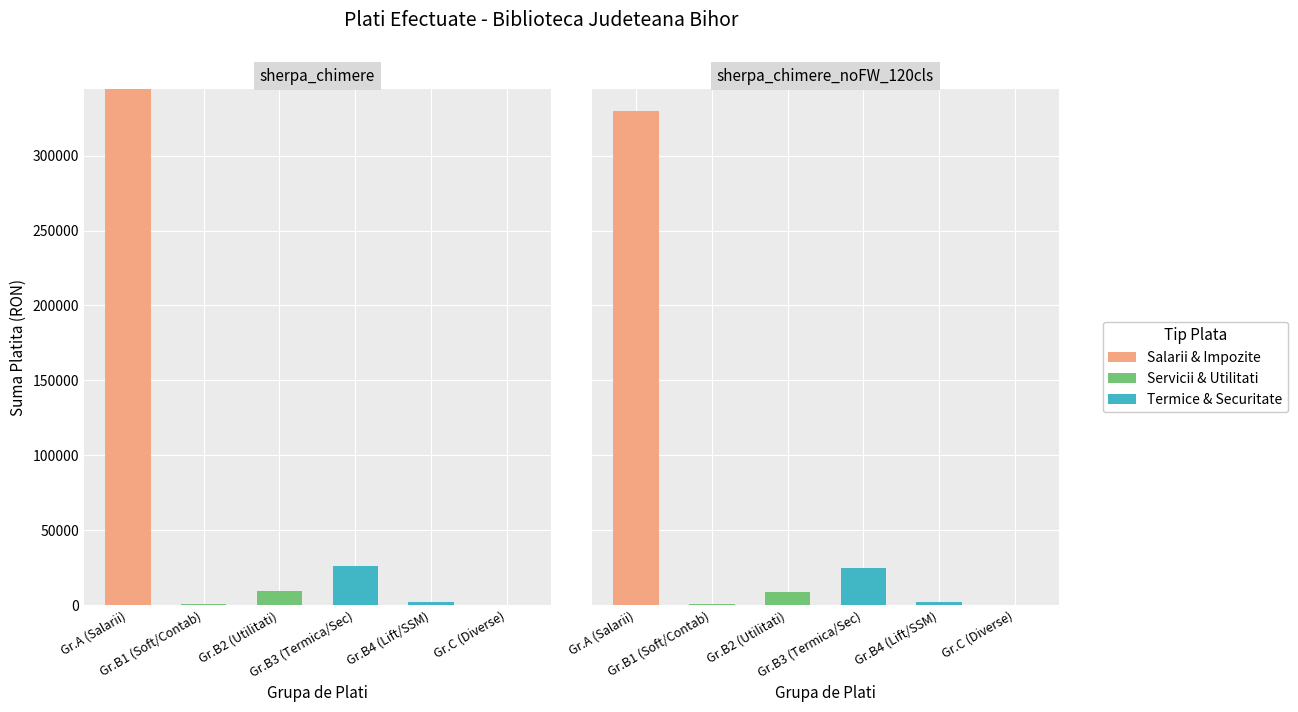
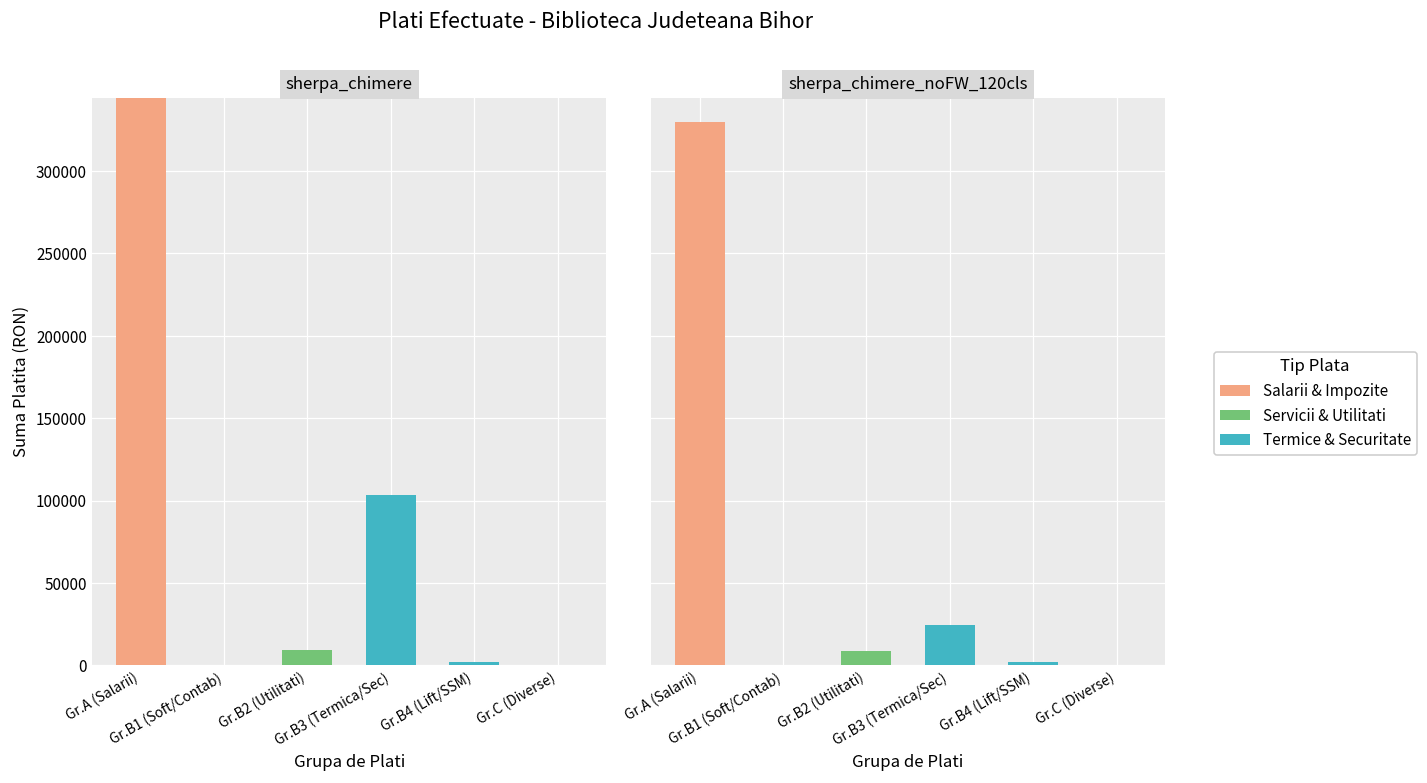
  {
    "sherpa_chimere": {
      "Salarii & Impozite": {
        "Gr.A (Salarii)": 344000,
        "Gr.B1 (Soft/Contab)": 0,
        "Gr.B2 (Utilitati)": 0,
        "Gr.B3 (Termica/Sec)": 0,
        "Gr.B4 (Lift/SSM)": 0,
        "Gr.C (Diverse)": 0
      },
      "Termice & Securitate": {
-       "Gr.B3 (Termica/Sec)": 26000
+       "Gr.B3 (Termica/Sec)": 103000
      }
    }
  }
